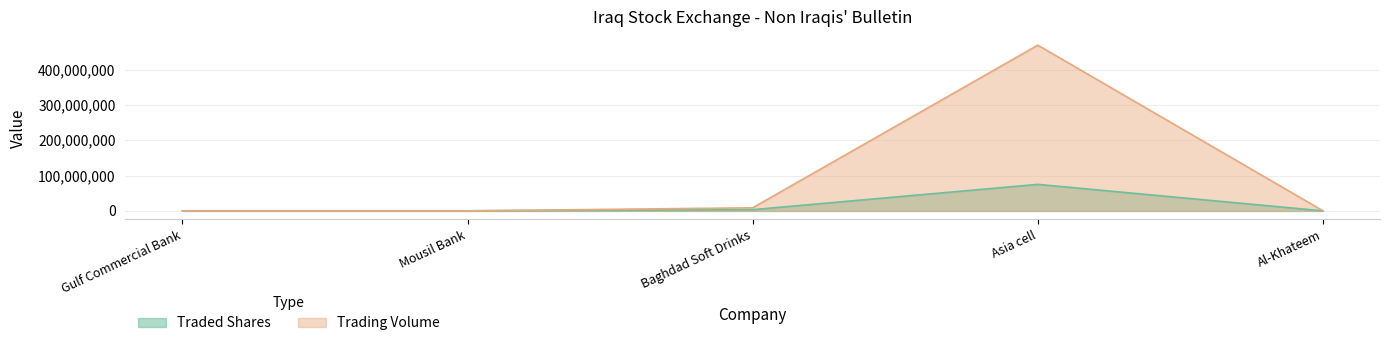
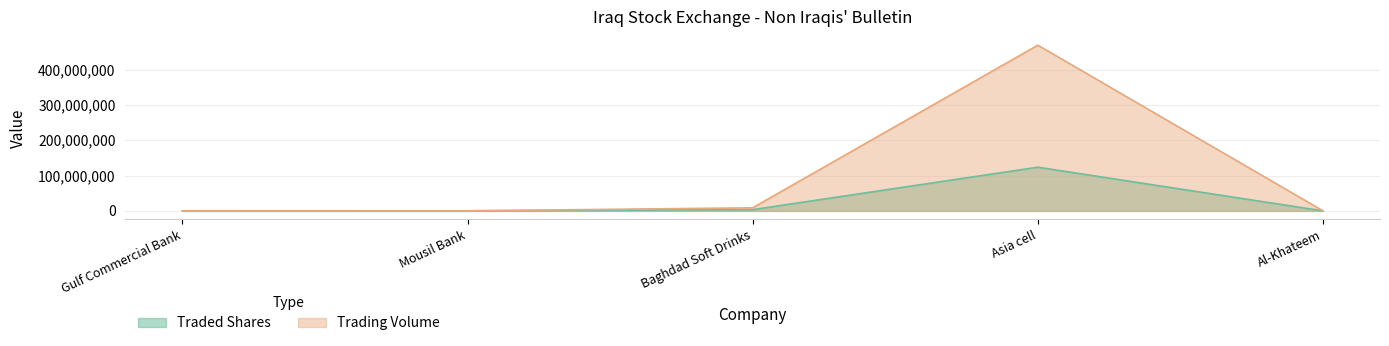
  {
    "Traded Shares": {
-     "Asia cell": "80,000,000"
+     "Asia cell": "120,000,000"
    },
    "Trading Volume": {
      "Asia cell": "470,000,000"
    }
  }
